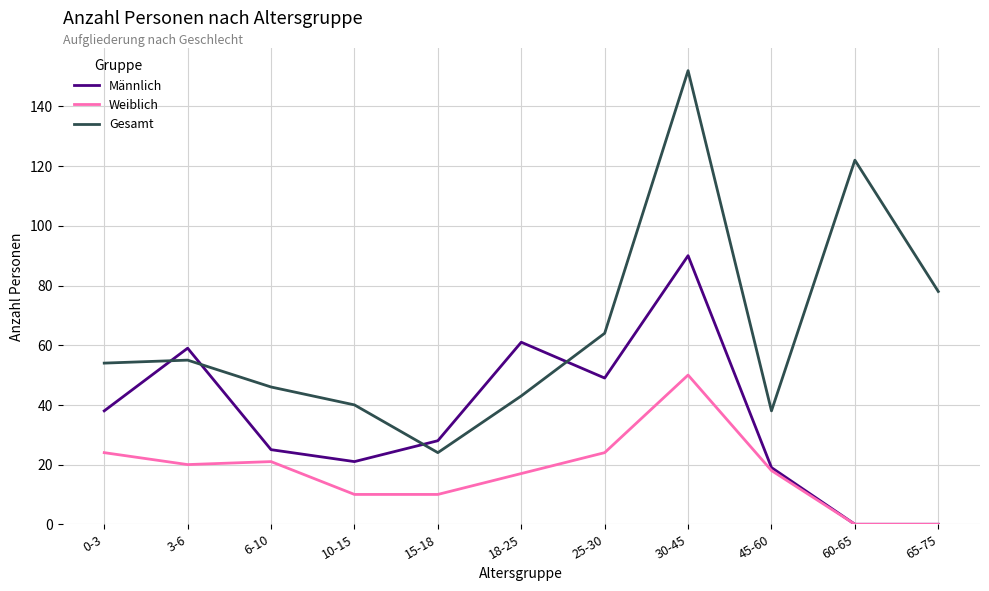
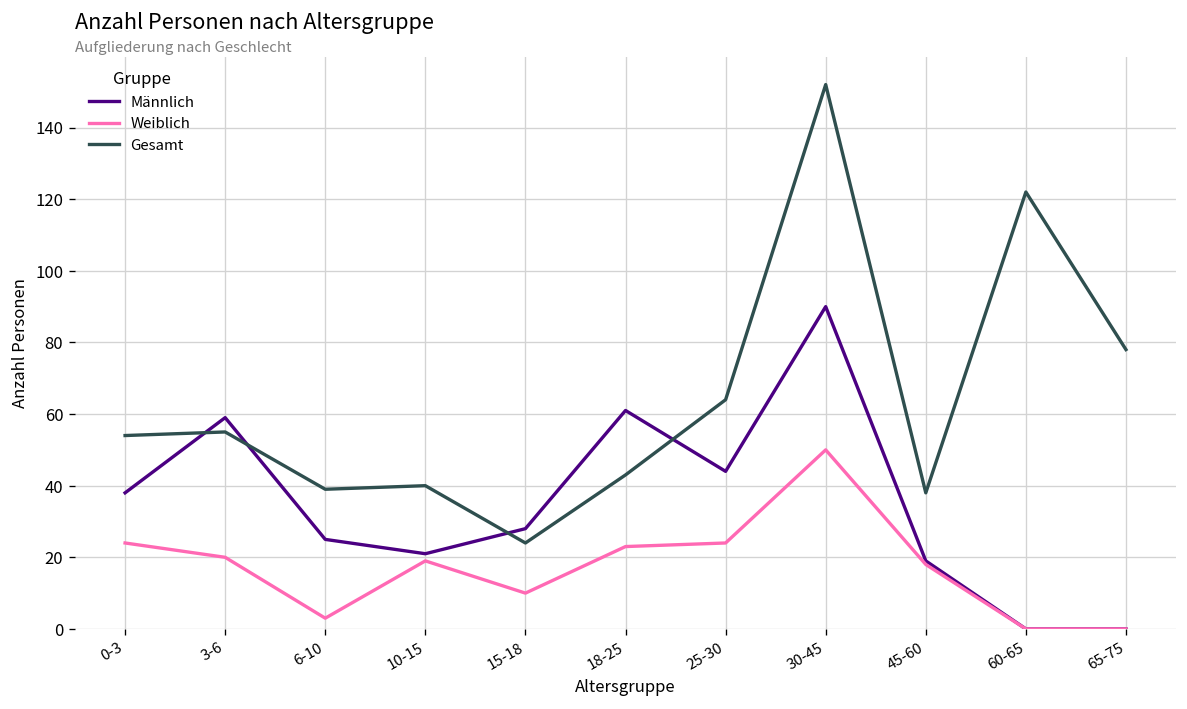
  {
    "Männlich": {
      "0-3": 38,
      "3-6": 59,
      "6-10": 25,
      "10-15": 21,
      "15-18": 28,
      "18-25": 61,
-     "25-30": 49,
+     "25-30": 44,
      "30-45": 90,
      "45-60": 19
    },
    "Weiblich": {
      "0-3": 24,
      "3-6": 20,
-     "6-10": 21,
-     "10-15": 10,
+     "6-10": 3,
+     "10-15": 19,
      "15-18": 10,
-     "18-25": 17,
+     "18-25": 23,
      "25-30": 24,
      "30-45": 50,
      "45-60": 18
    },
    "Gesamt": {
      "0-3": 54,
      "3-6": 55,
-     "6-10": 46,
+     "6-10": 39,
      "10-15": 40,
      "15-18": 24,
      "18-25": 43,
      "25-30": 64,
      "30-45": 152,
      "45-60": 38,
      "60-65": 122,
      "65-75": 78
    }
  }
